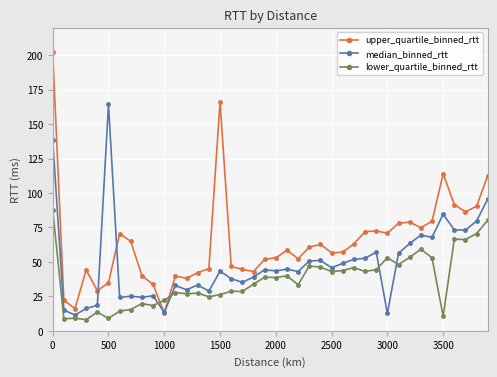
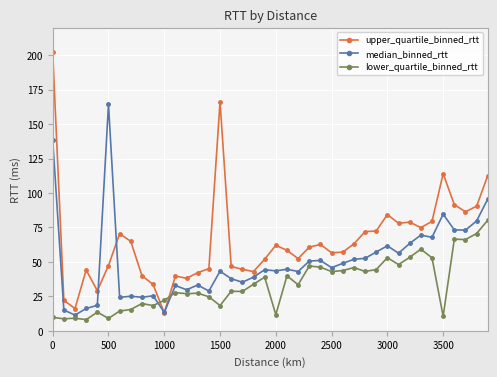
  {
    "upper_quartile_binned_rtt": {
      "0": 202,
-     "500": 35,
+     "500": 47,
      "1500": 166,
-     "2000": 53,
+     "2000": 62,
      "2500": 57,
-     "3000": 71,
+     "3000": 84,
      "3500": 114
    },
    "median_binned_rtt": {
      "0": 138,
      "500": 164,
      "1500": 43,
      "2000": 43,
      "2500": 46,
-     "3000": 13,
+     "3000": 62,
      "3500": 85
    },
    "lower_quartile_binned_rtt": {
-     "0": 88,
+     "0": 10,
      "500": 9,
      "1000": 22,
-     "1500": 26,
-     "2000": 39,
+     "1500": 18,
+     "2000": 12,
      "2500": 43,
      "3000": 53,
      "3500": 11
    }
  }
